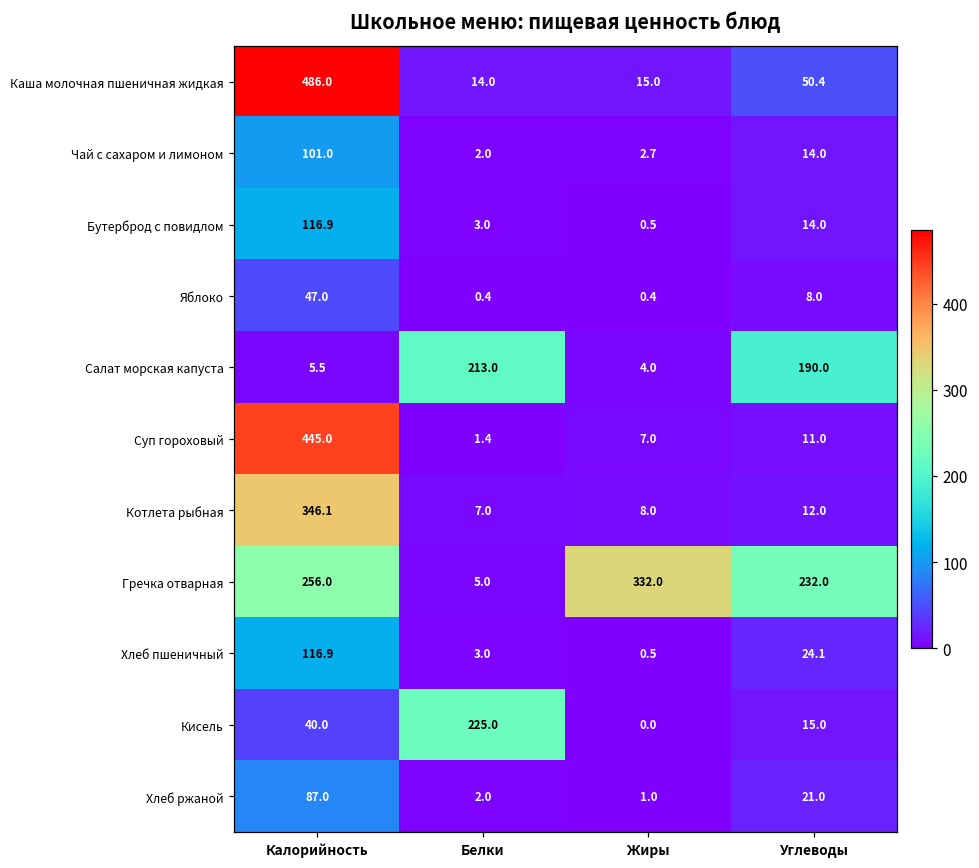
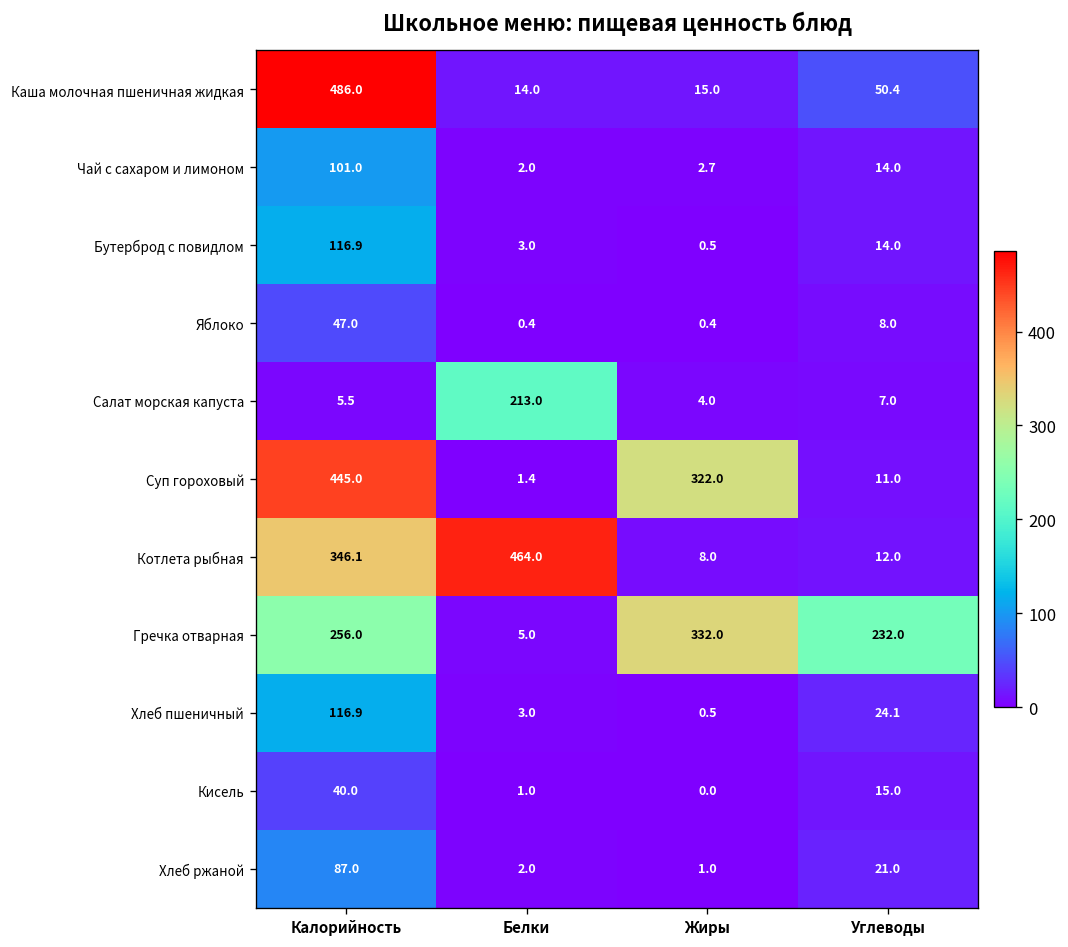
  {
    "Каша молочная пшеничная жидкая": {
      "Калорийность": 486.0,
      "Белки": 14.0,
      "Жиры": 15.0,
      "Углеводы": 50.4
    },
    "Чай с сахаром и лимоном": {
      "Калорийность": 101.0,
      "Белки": 2.0,
      "Жиры": 2.7,
      "Углеводы": 14.0
    },
    "Бутерброд с повидлом": {
      "Калорийность": 116.9,
      "Белки": 3.0,
      "Жиры": 0.5,
      "Углеводы": 14.0
    },
    "Яблоко": {
      "Калорийность": 47.0,
      "Белки": 0.4,
      "Жиры": 0.4,
      "Углеводы": 8.0
    },
    "Салат морская капуста": {
      "Калорийность": 5.5,
      "Белки": 213.0,
      "Жиры": 4.0,
-     "Углеводы": 190.0
+     "Углеводы": 7.0
    },
    "Суп гороховый": {
      "Калорийность": 445.0,
      "Белки": 1.4,
-     "Жиры": 7.0,
+     "Жиры": 322.0,
      "Углеводы": 11.0
    },
    "Котлета рыбная": {
      "Калорийность": 346.1,
-     "Белки": 7.0,
+     "Белки": 464.0,
      "Жиры": 8.0,
      "Углеводы": 12.0
    },
    "Гречка отварная": {
      "Калорийность": 256.0,
      "Белки": 5.0,
      "Жиры": 332.0,
      "Углеводы": 232.0
    },
    "Хлеб пшеничный": {
      "Калорийность": 116.9,
      "Белки": 3.0,
      "Жиры": 0.5,
      "Углеводы": 24.1
    },
    "Кисель": {
      "Калорийность": 40.0,
-     "Белки": 225.0,
+     "Белки": 1.0,
      "Жиры": 0.0,
      "Углеводы": 15.0
    },
    "Хлеб ржаной": {
      "Калорийность": 87.0,
      "Белки": 2.0,
      "Жиры": 1.0,
      "Углеводы": 21.0
    }
  }
